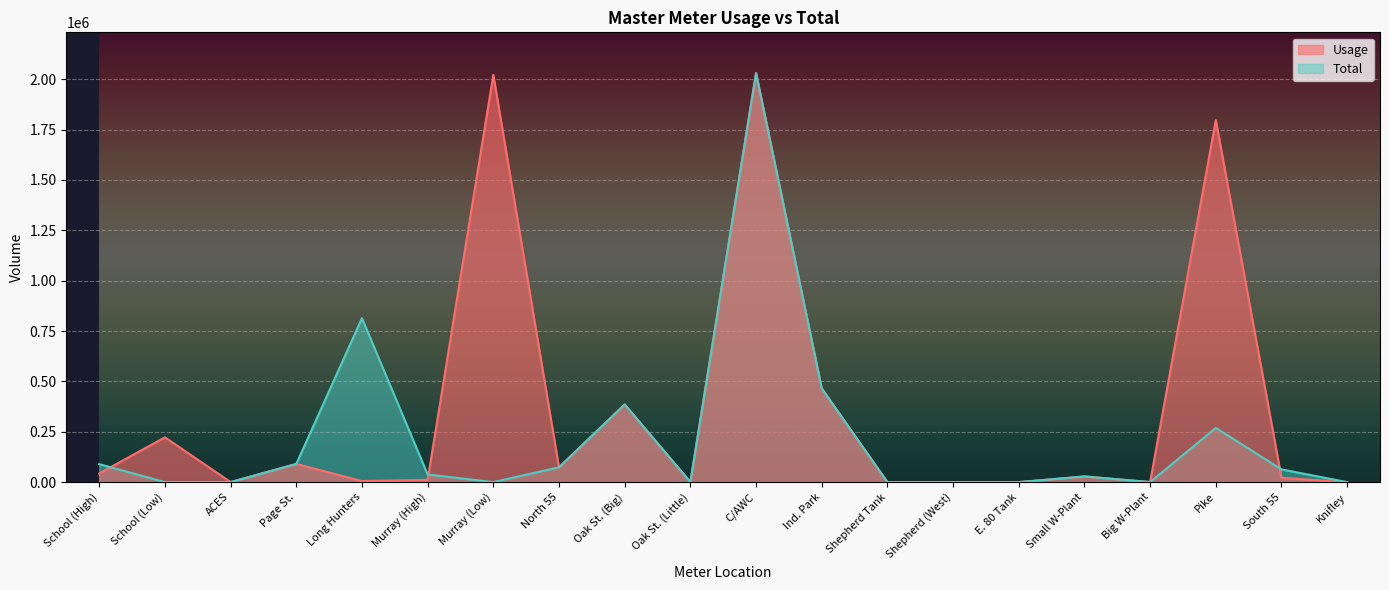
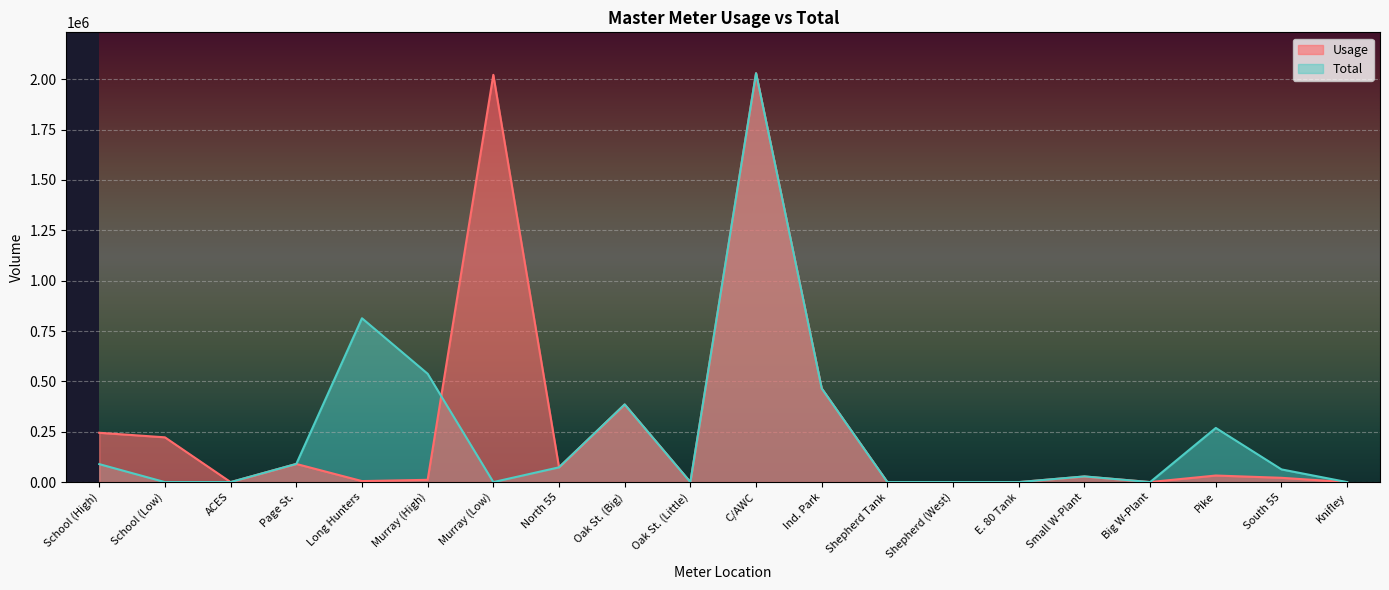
  {
    "Usage": {
-     "School (High)": 40000,
+     "School (High)": 240000,
      "School (Low)": 220000,
      "Long Hunters": 10000,
      "Murray (High)": 10000,
      "Murray (Low)": 2020000,
-     "Pike": 1800000,
+     "Pike": 30000,
      "South 55": 20000
    },
    "Total": {
      "School (High)": 90000,
      "School (Low)": 0,
      "Long Hunters": 810000,
-     "Murray (High)": 40000,
+     "Murray (High)": 540000,
      "Murray (Low)": 0,
      "Pike": 270000,
      "South 55": 60000
    }
  }
